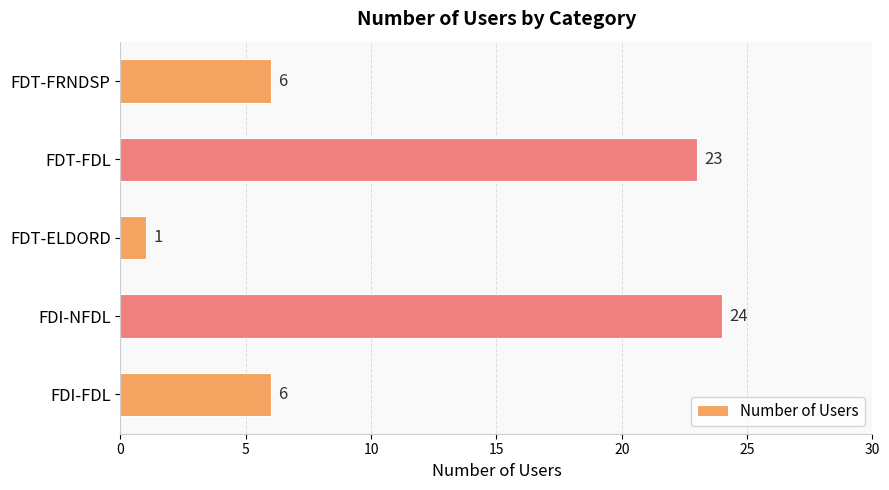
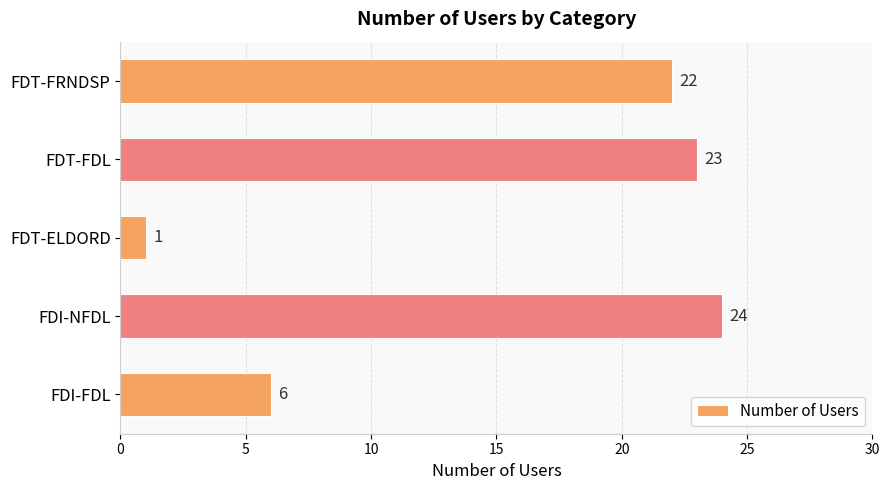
  {
-   "FDT-FRNDSP": 6,
+   "FDT-FRNDSP": 22,
    "FDT-FDL": 23,
    "FDT-ELDORD": 1,
    "FDI-NFDL": 24,
    "FDI-FDL": 6
  }
